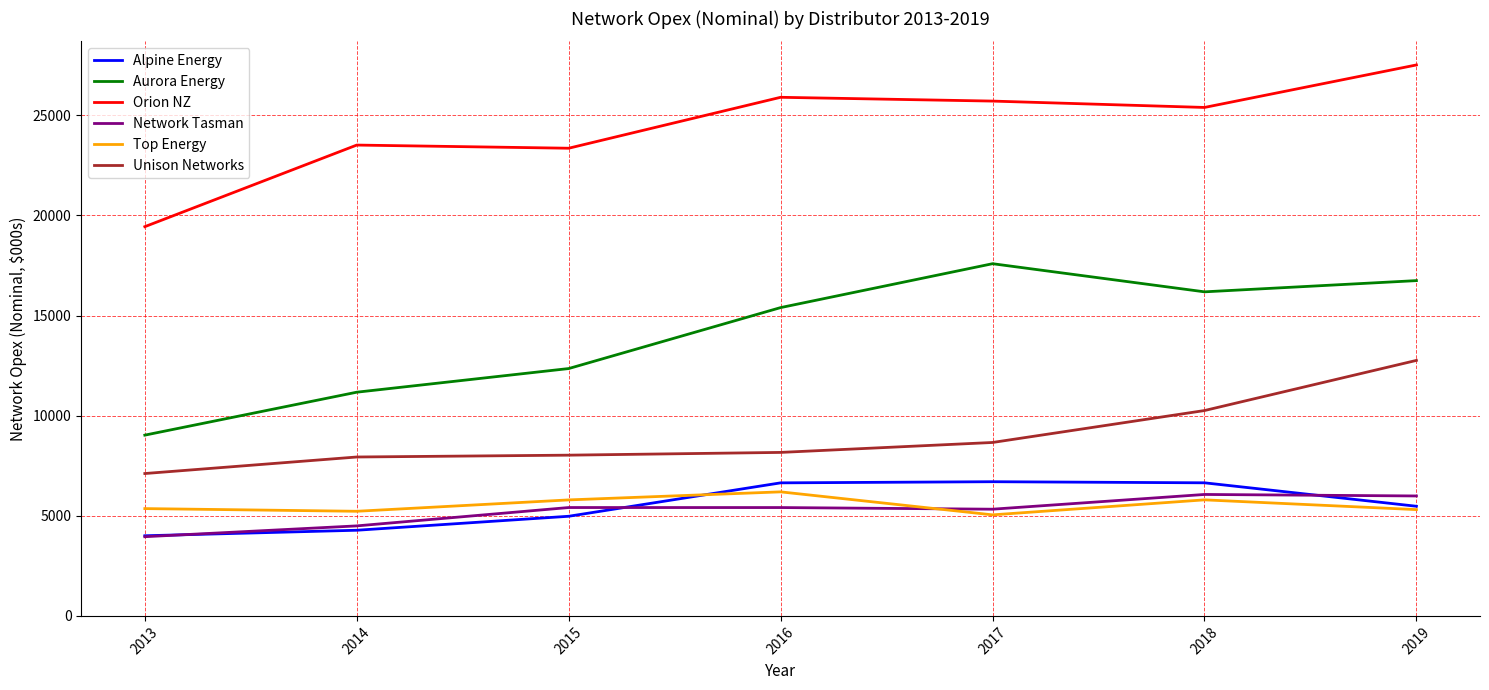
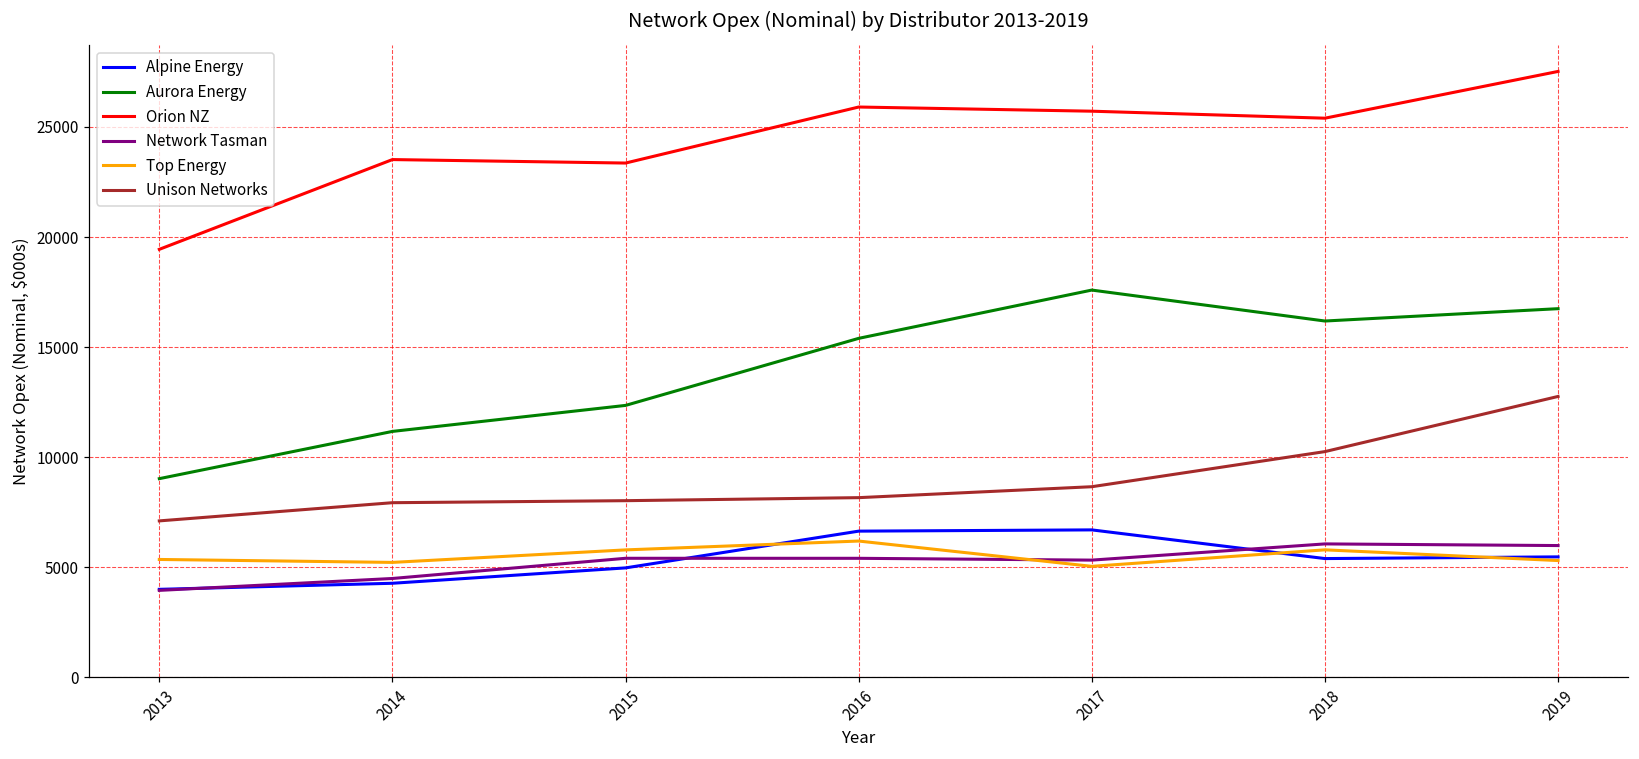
  {
    "Alpine Energy": {
      "2014": 4300,
      "2015": 5000,
      "2016": 6600,
      "2017": 6700,
-     "2018": 6600,
+     "2018": 5400,
      "2019": 5500
    },
    "Aurora Energy": {
      "2013": 9000,
      "2014": 11200,
      "2015": 12400,
      "2016": 15400,
      "2017": 17600,
      "2018": 16200,
      "2019": 16700
    },
    "Orion NZ": {
      "2013": 19400,
      "2014": 23500,
      "2015": 23400,
      "2016": 25900,
      "2017": 25700,
      "2018": 25400,
      "2019": 27500
    },
    "Network Tasman": {
      "2014": 4500,
      "2015": 5400,
      "2016": 5400,
      "2017": 5300,
      "2018": 6100,
      "2019": 6000
    },
    "Top Energy": {
      "2013": 5400,
      "2014": 5200,
      "2015": 5800,
      "2016": 6200,
      "2017": 5000,
      "2018": 5800,
      "2019": 5300
    },
    "Unison Networks": {
      "2013": 7100,
      "2014": 7900,
      "2015": 8000,
      "2016": 8200,
      "2017": 8700,
      "2018": 10300,
      "2019": 12800
    }
  }
